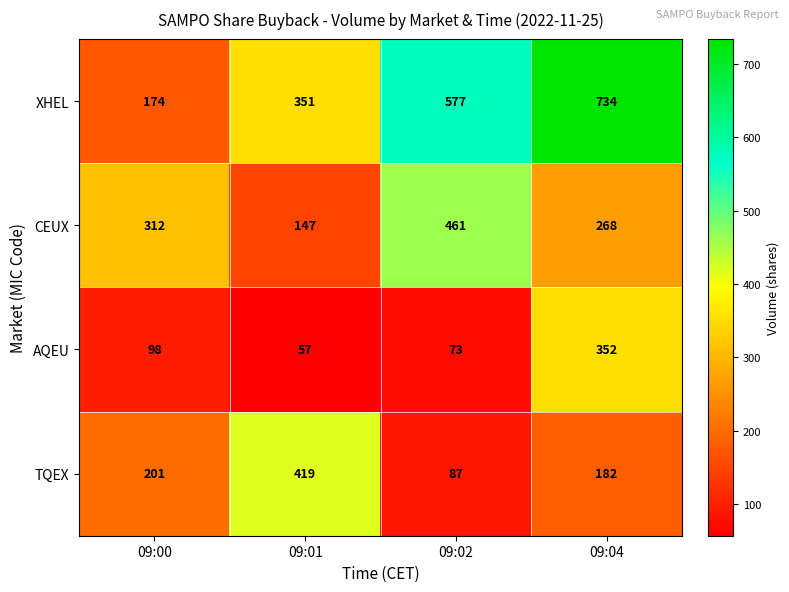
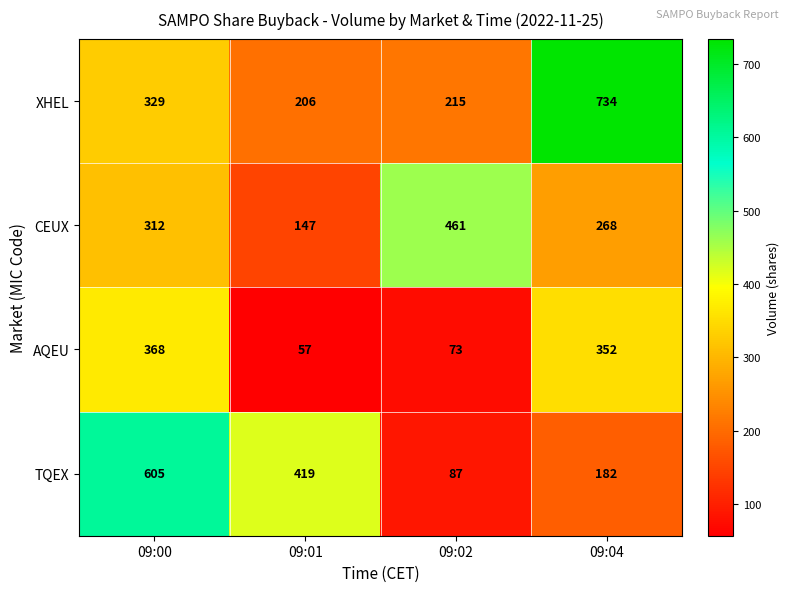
  {
    "XHEL": {
-     "09:00": 174,
-     "09:01": 351,
-     "09:02": 577,
+     "09:00": 329,
+     "09:01": 206,
+     "09:02": 215,
      "09:04": 734
    },
    "CEUX": {
      "09:00": 312,
      "09:01": 147,
      "09:02": 461,
      "09:04": 268
    },
    "AQEU": {
-     "09:00": 98,
+     "09:00": 368,
      "09:01": 57,
      "09:02": 73,
      "09:04": 352
    },
    "TQEX": {
-     "09:00": 201,
+     "09:00": 605,
      "09:01": 419,
      "09:02": 87,
      "09:04": 182
    }
  }
